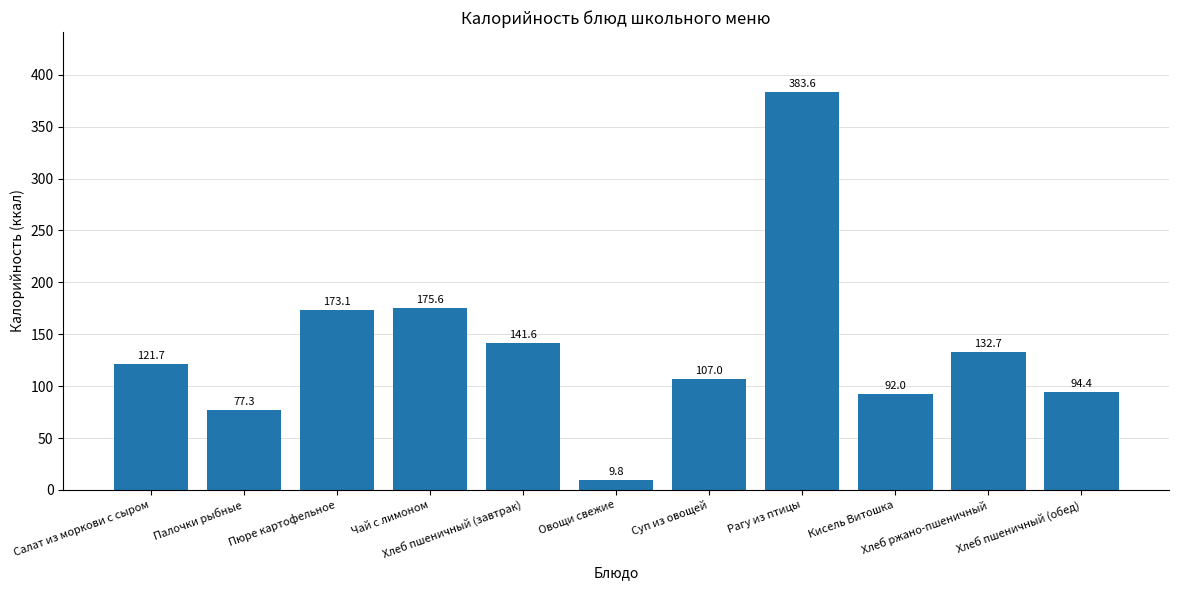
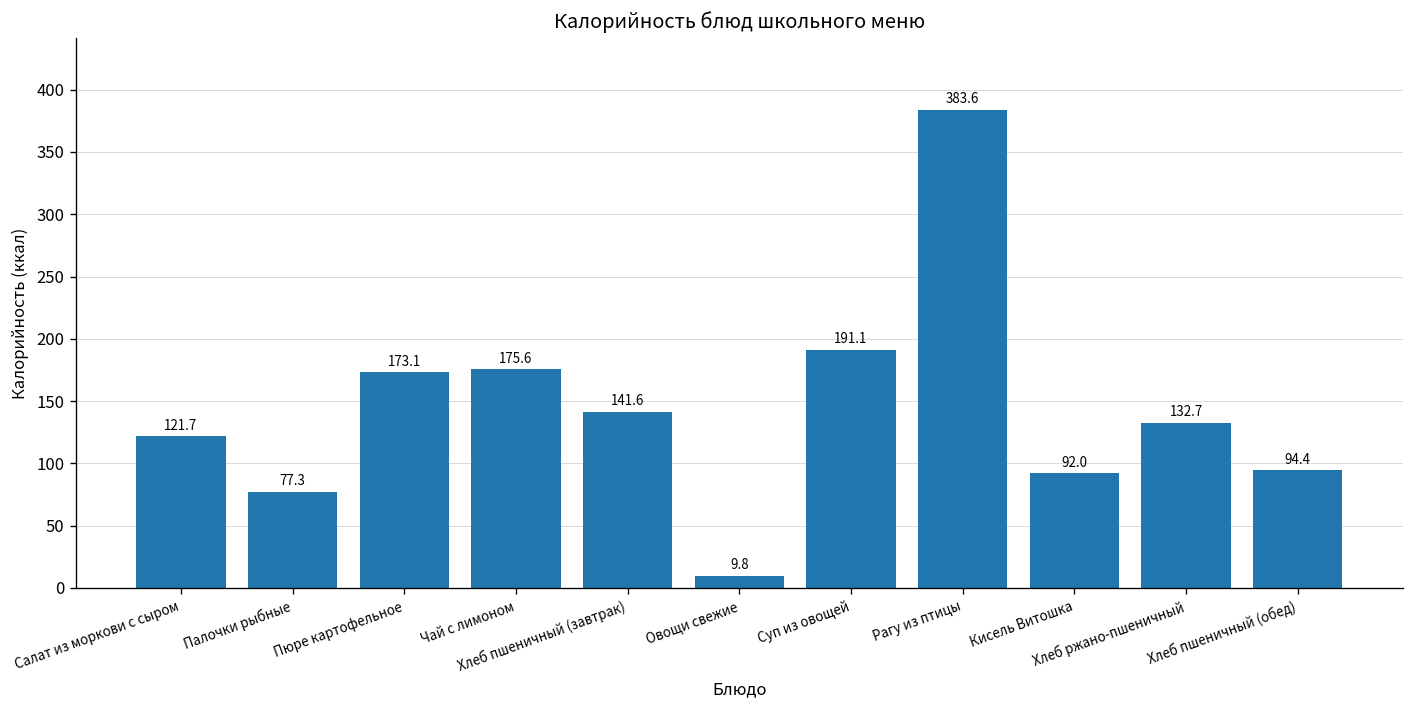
  {
    "Салат из моркови с сыром": 121.7,
    "Палочки рыбные": 77.3,
    "Пюре картофельное": 173.1,
    "Чай с лимоном": 175.6,
    "Хлеб пшеничный (завтрак)": 141.6,
    "Овощи свежие": 9.8,
-   "Суп из овощей": 107.0,
+   "Суп из овощей": 191.1,
    "Рагу из птицы": 383.6,
    "Кисель Витошка": 92.0,
    "Хлеб ржано-пшеничный": 132.7,
    "Хлеб пшеничный (обед)": 94.4
  }
